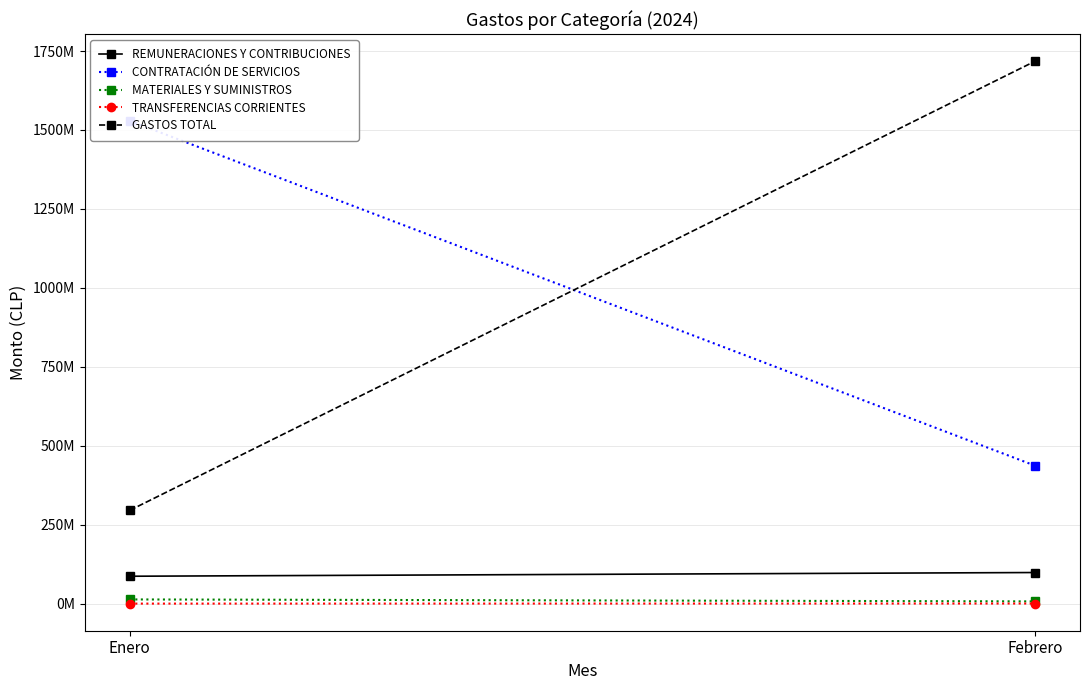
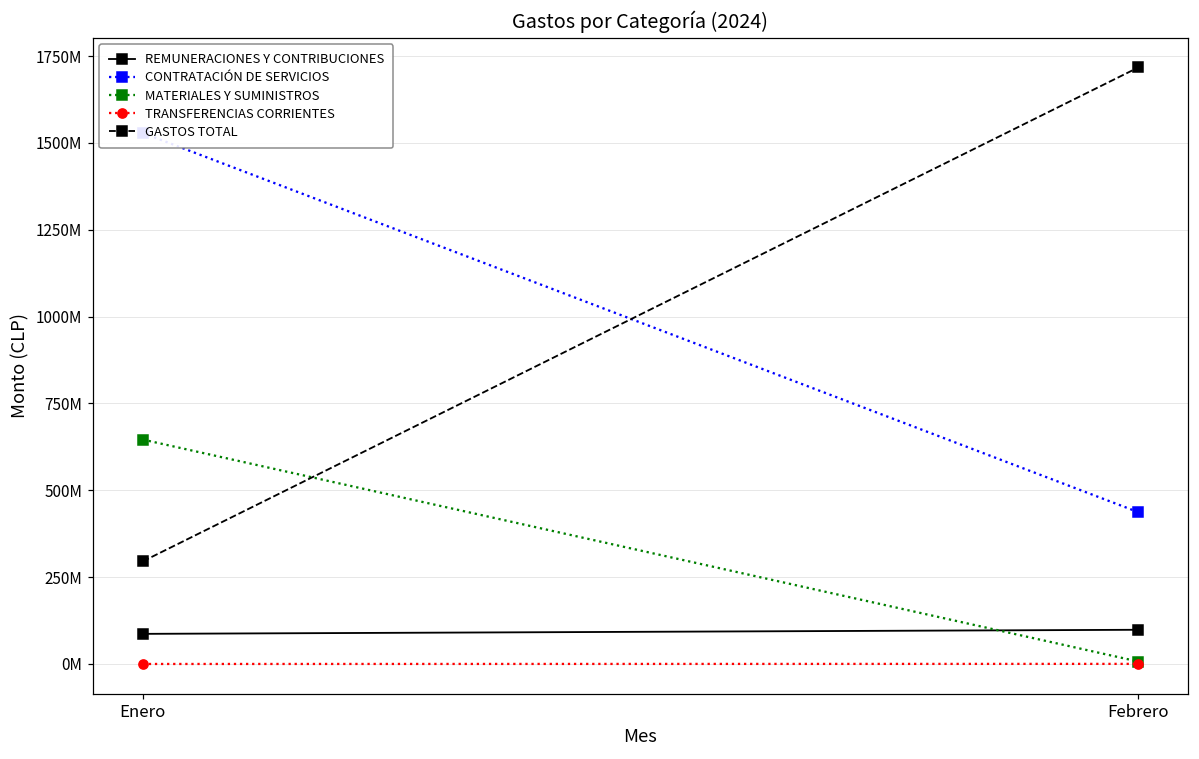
  {
    "CONTRATACIÓN DE SERVICIOS": {
      "Febrero": 440000000
    },
    "MATERIALES Y SUMINISTROS": {
-     "Enero": 10000000
+     "Enero": 650000000
    },
    "TRANSFERENCIAS CORRIENTES": {
      "Enero": 0
    }
  }
